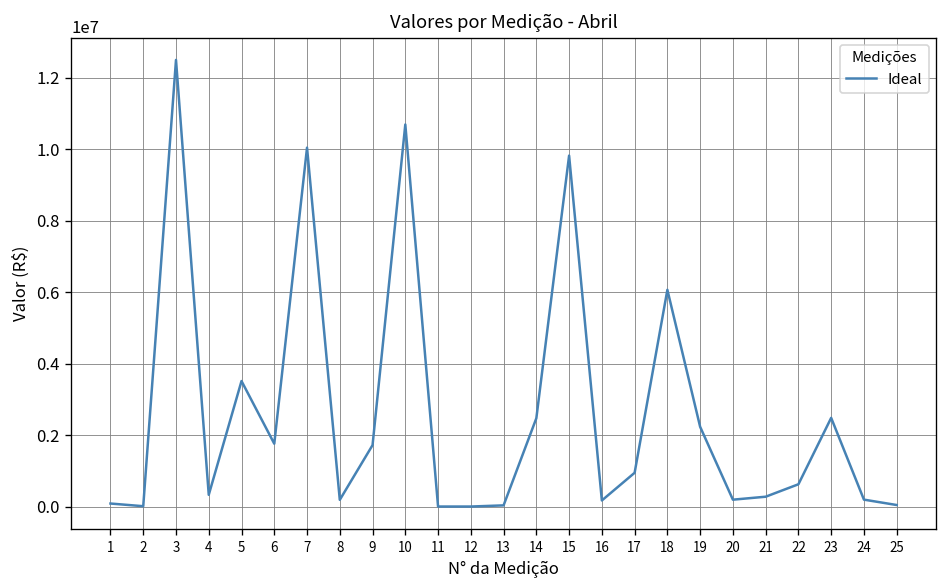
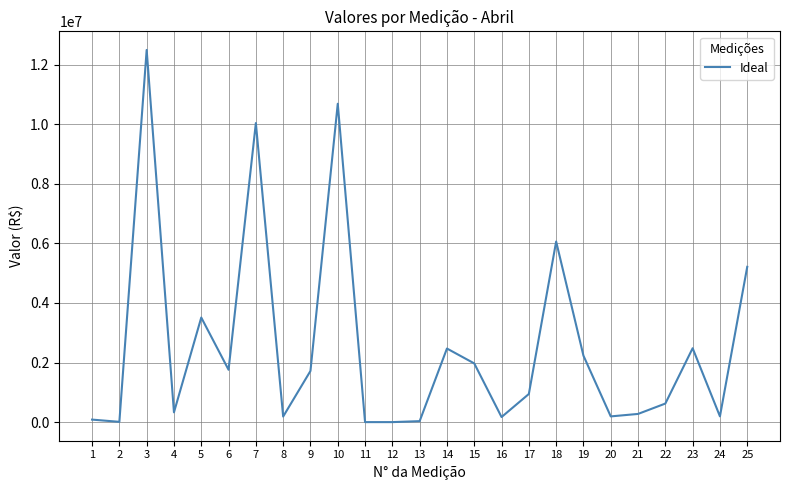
  {
    "1": 100000,
    "2": 0,
    "3": 12500000,
    "4": 300000,
    "5": 3500000,
    "6": 1800000,
    "7": 10000000,
    "8": 200000,
    "9": 1700000,
    "10": 10700000,
    "11": 0,
    "12": 0,
    "13": 0,
    "14": 2500000,
-   "15": 9800000,
+   "15": 2000000,
    "16": 200000,
    "17": 900000,
    "18": 6100000,
    "19": 2200000,
    "20": 200000,
    "21": 300000,
    "22": 600000,
    "23": 2500000,
    "24": 200000,
-   "25": 0
+   "25": 5200000
  }
